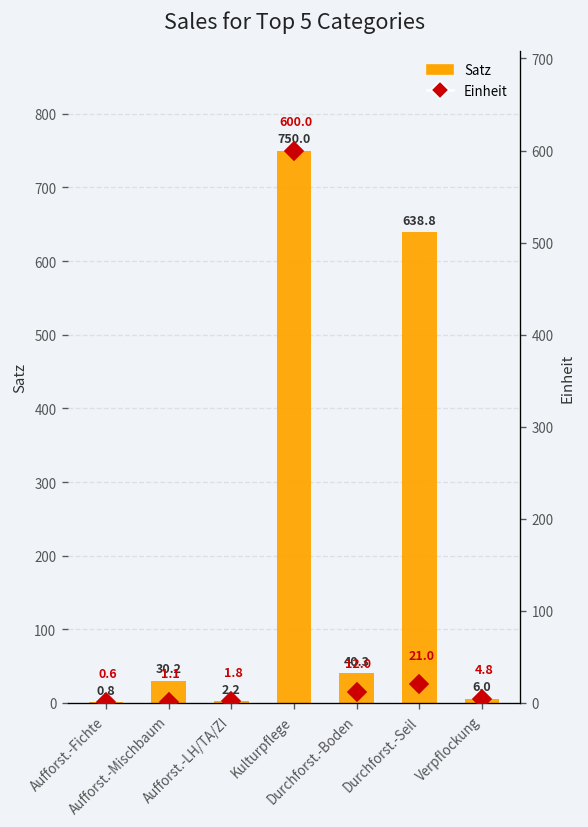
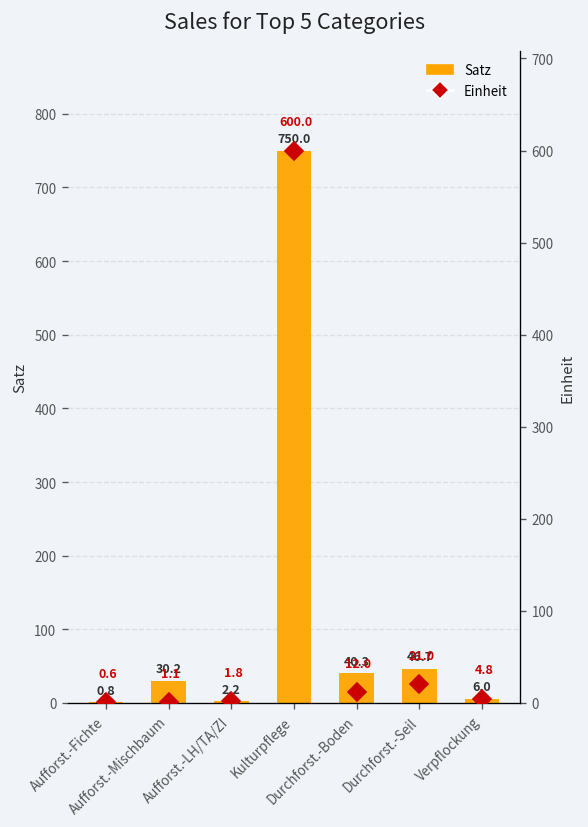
  {
    "Satz": {
      "Aufforst.-Fichte": 0.8,
      "Aufforst.-LH/TA/ZI": 2.2,
      "Kulturpflege": 750.0,
-     "Durchforst.-Seil": 638.8,
+     "Durchforst.-Seil": 46.7,
      "Verpflockung": 6.0
    }
  }
